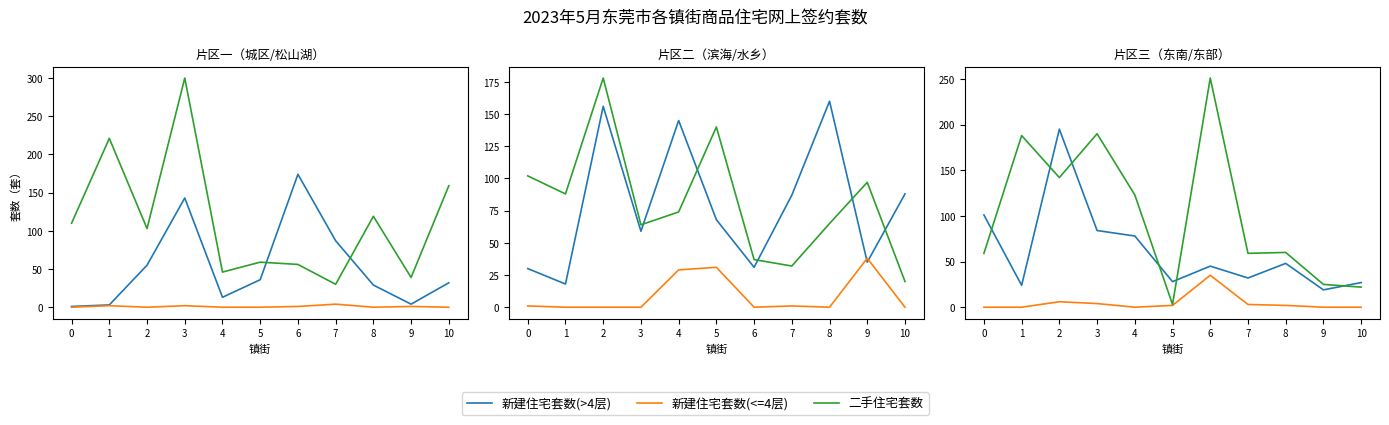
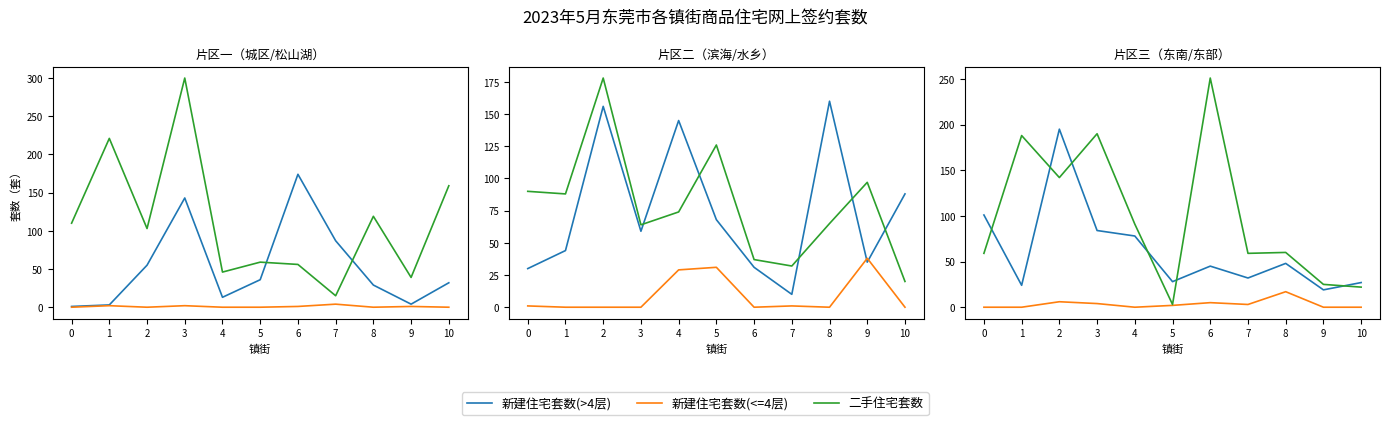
  {
    "片区一（城区/松山湖）": {
      "新建住宅套数(>4层)": {
        "2": 60,
        "3": 140,
        "4": 10,
        "5": 40,
        "6": 170,
        "7": 90,
        "8": 30,
        "10": 30
      },
      "新建住宅套数(<=4层)": {
        "2": 0,
        "3": 0,
        "4": 0,
        "5": 0,
        "6": 0,
        "7": 0,
        "8": 0,
        "10": 0
      },
      "二手住宅套数": {
        "0": 110,
        "1": 220,
        "2": 100,
        "3": 300,
        "4": 50,
        "5": 60,
        "6": 60,
-       "7": 30,
+       "7": 20,
        "8": 120,
        "9": 40,
        "10": 160
      }
    },
    "片区二（滨海/水乡）": {
      "新建住宅套数(>4层)": {
        "0": 30,
-       "1": 18,
+       "1": 44,
        "2": 156,
        "3": 59,
        "4": 145,
        "5": 68,
        "6": 31,
-       "7": 87,
+       "7": 10,
        "8": 160,
        "9": 35,
        "10": 88
      },
      "新建住宅套数(<=4层)": {
        "0": 1,
        "1": 0,
        "2": 0,
        "3": 0,
        "4": 29,
        "5": 31,
        "6": 0,
        "7": 1,
        "8": 0,
        "9": 38,
        "10": 0
      },
      "二手住宅套数": {
-       "0": 102,
+       "0": 90,
        "1": 88,
        "2": 178,
        "3": 64,
        "4": 74,
-       "5": 140,
+       "5": 126,
        "6": 37,
        "7": 32,
        "8": 65,
        "9": 97,
        "10": 20
      }
    },
    "片区三（东南/东部）": {
      "新建住宅套数(>4层)": {
        "0": 100,
        "1": 20,
        "2": 200,
        "3": 80,
        "4": 80,
        "5": 30,
        "6": 50,
        "7": 30,
        "8": 50,
        "9": 20,
        "10": 30
      },
      "新建住宅套数(<=4层)": {
        "0": 0,
        "1": 0,
        "2": 10,
        "3": 0,
        "4": 0,
-       "6": 40,
+       "6": 10,
        "7": 0,
-       "8": 0,
+       "8": 20,
        "9": 0,
        "10": 0
      },
      "二手住宅套数": {
        "0": 60,
        "1": 190,
        "2": 140,
        "3": 190,
-       "4": 120,
+       "4": 90,
        "6": 250,
        "7": 60,
        "8": 60,
        "9": 30,
        "10": 20
      }
    }
  }
